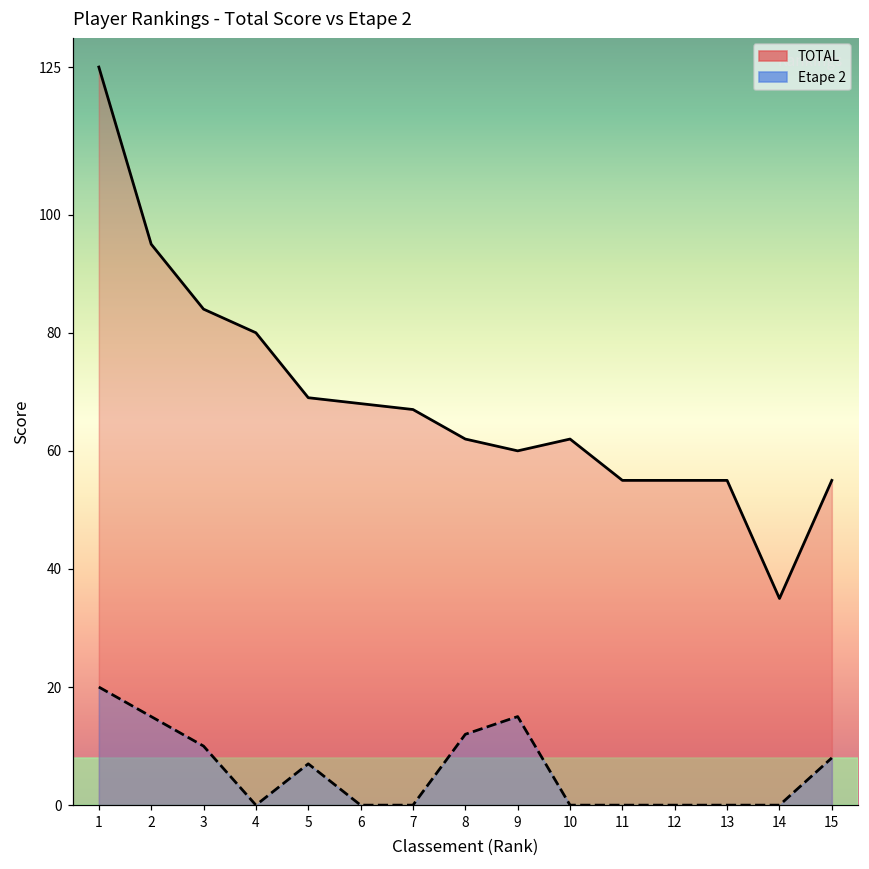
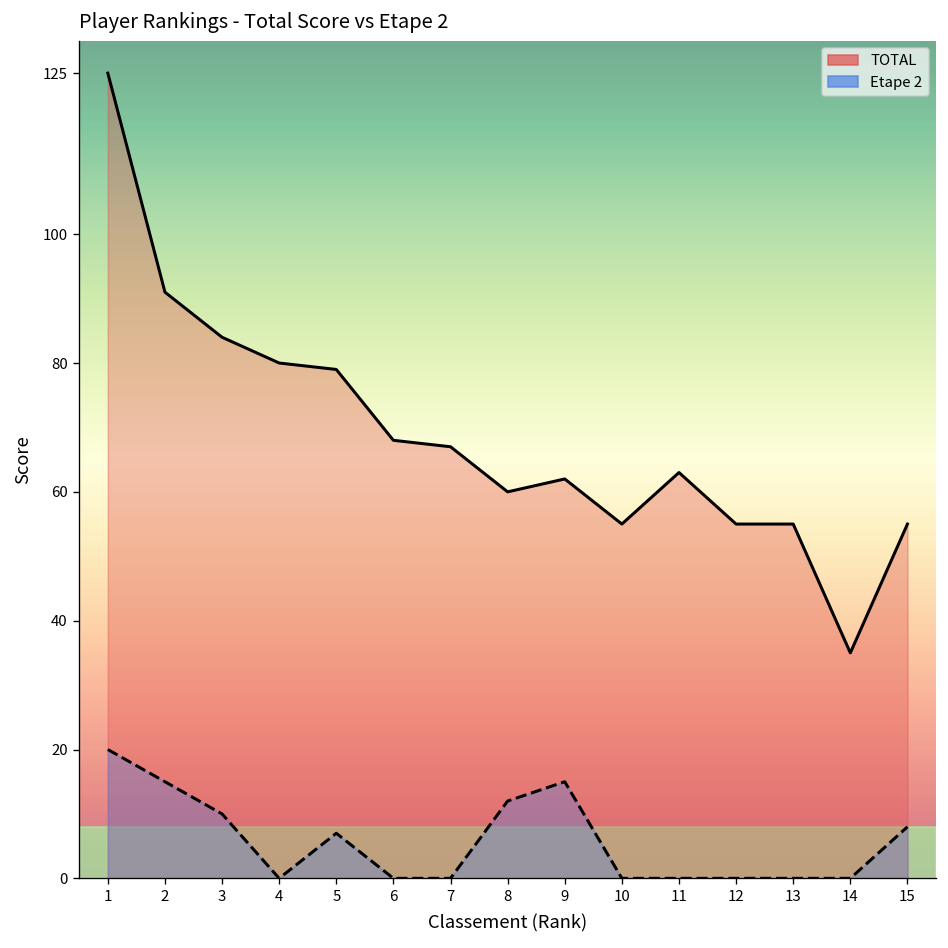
  {
    "TOTAL": {
      "1": 125,
-     "2": 95,
+     "2": 91,
      "3": 84,
      "4": 80,
-     "5": 69,
+     "5": 79,
      "6": 68,
      "7": 67,
-     "8": 62,
-     "9": 60,
-     "10": 62,
-     "11": 55,
+     "8": 60,
+     "9": 62,
+     "10": 55,
+     "11": 63,
      "12": 55,
      "13": 55,
      "14": 35,
      "15": 55
    },
    "Etape 2": {
      "1": 20,
      "2": 15,
      "3": 10,
      "8": 12,
      "9": 15
    }
  }
